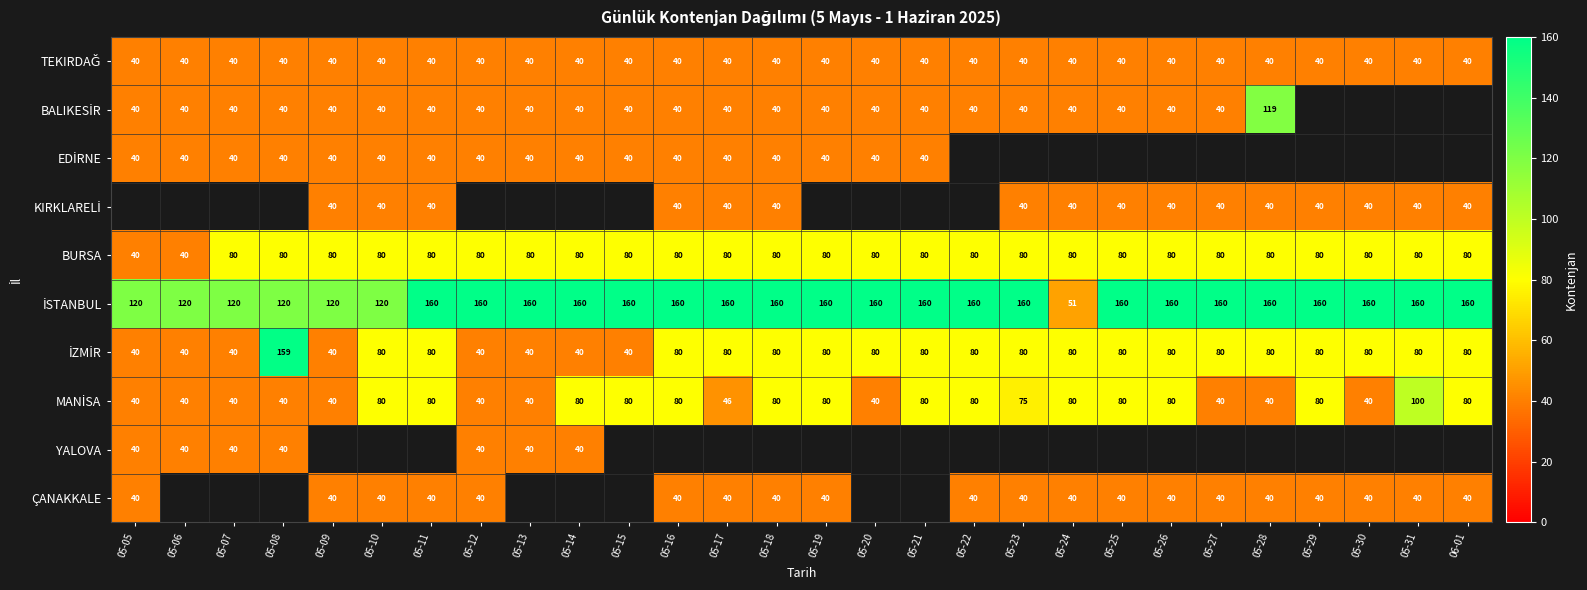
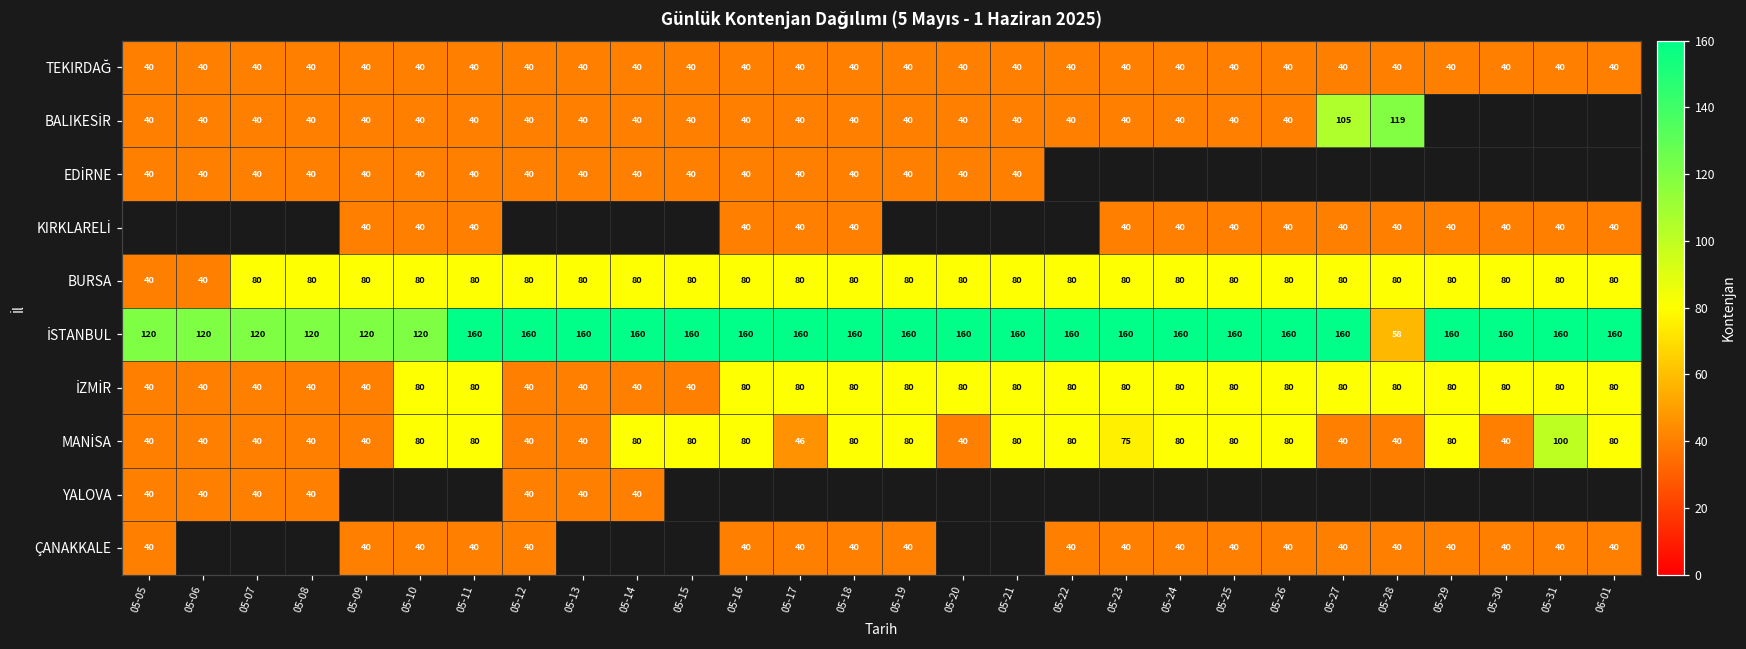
  {
    "BALIKESİR": {
      "05-05": 40,
      "05-06": 40,
      "05-07": 40,
      "05-08": 40,
      "05-09": 40,
      "05-10": 40,
      "05-11": 40,
      "05-12": 40,
      "05-13": 40,
      "05-14": 40,
      "05-15": 40,
      "05-16": 40,
      "05-17": 40,
      "05-18": 40,
      "05-19": 40,
      "05-20": 40,
      "05-21": 40,
      "05-22": 40,
      "05-23": 40,
      "05-24": 40,
      "05-25": 40,
      "05-26": 40,
-     "05-27": 40,
+     "05-27": 105,
      "05-28": 119
    },
    "İSTANBUL": {
      "05-05": 120,
      "05-06": 120,
      "05-07": 120,
      "05-08": 120,
      "05-09": 120,
      "05-10": 120,
      "05-11": 160,
      "05-12": 160,
      "05-13": 160,
      "05-14": 160,
      "05-15": 160,
      "05-16": 160,
      "05-17": 160,
      "05-18": 160,
      "05-19": 160,
      "05-20": 160,
      "05-21": 160,
      "05-22": 160,
      "05-23": 160,
-     "05-24": 51,
+     "05-24": 160,
      "05-25": 160,
      "05-26": 160,
      "05-27": 160,
-     "05-28": 160,
+     "05-28": 58,
      "05-29": 160,
      "05-30": 160,
      "05-31": 160,
      "06-01": 160
    },
    "İZMİR": {
      "05-05": 40,
      "05-06": 40,
      "05-07": 40,
-     "05-08": 159,
+     "05-08": 40,
      "05-09": 40,
      "05-10": 80,
      "05-11": 80,
      "05-12": 40,
      "05-13": 40,
      "05-14": 40,
      "05-15": 40,
      "05-16": 80,
      "05-17": 80,
      "05-18": 80,
      "05-19": 80,
      "05-20": 80,
      "05-21": 80,
      "05-22": 80,
      "05-23": 80,
      "05-24": 80,
      "05-25": 80,
      "05-26": 80,
      "05-27": 80,
      "05-28": 80,
      "05-29": 80,
      "05-30": 80,
      "05-31": 80,
      "06-01": 80
    }
  }
